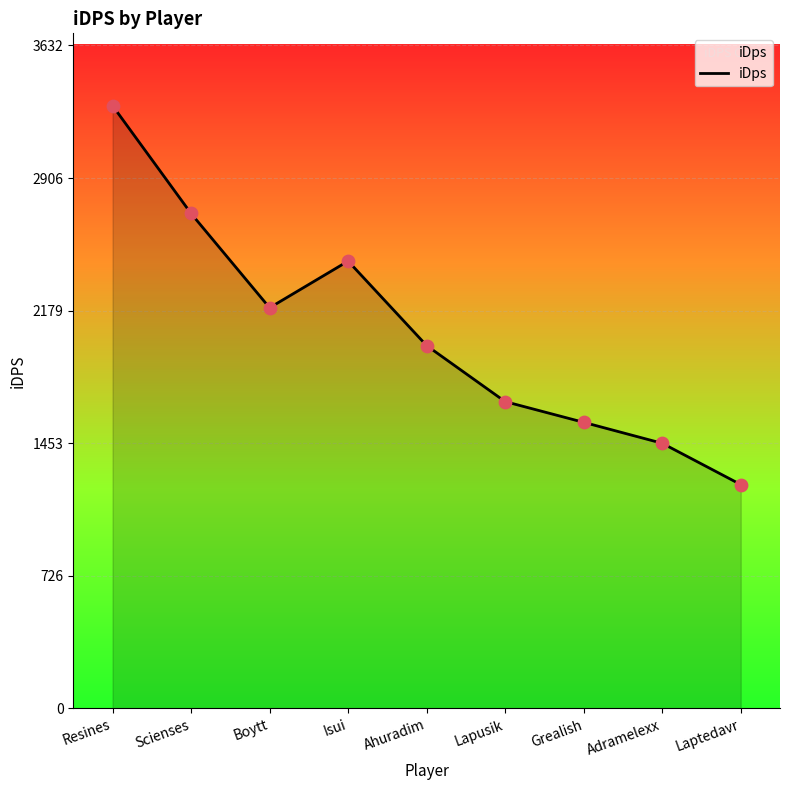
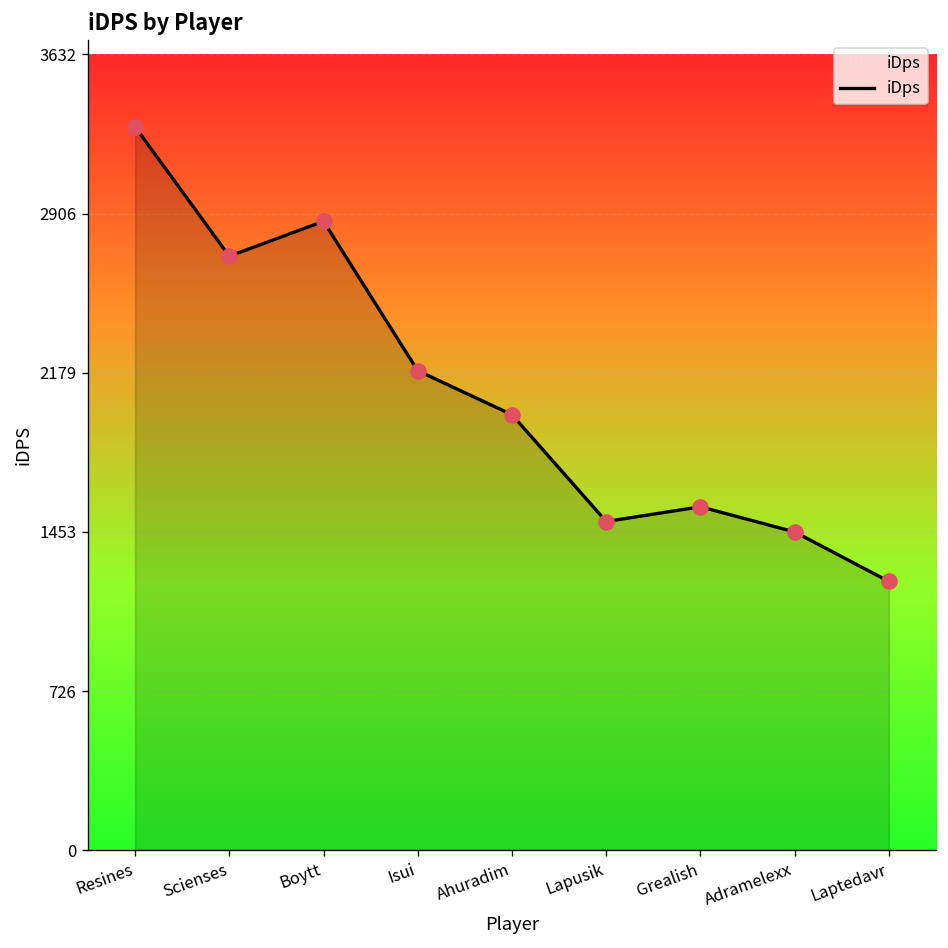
  {
    "Resines": 3300,
    "Scienses": 2710,
-   "Boytt": 2200,
-   "Isui": 2450,
+   "Boytt": 2870,
+   "Isui": 2190,
    "Ahuradim": 1990,
-   "Lapusik": 1680,
+   "Lapusik": 1500,
    "Grealish": 1570,
    "Adramelexx": 1450,
    "Laptedavr": 1230
  }
